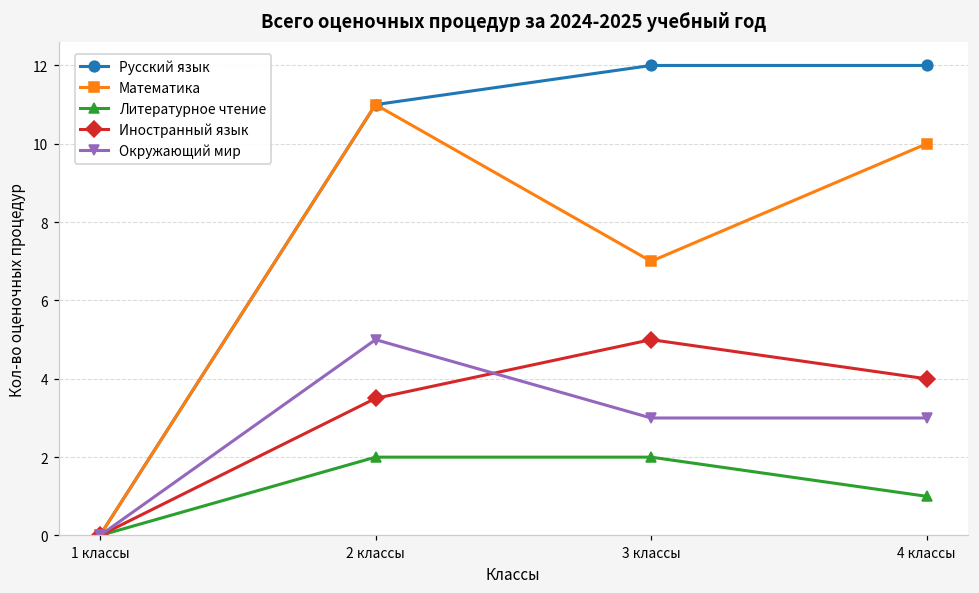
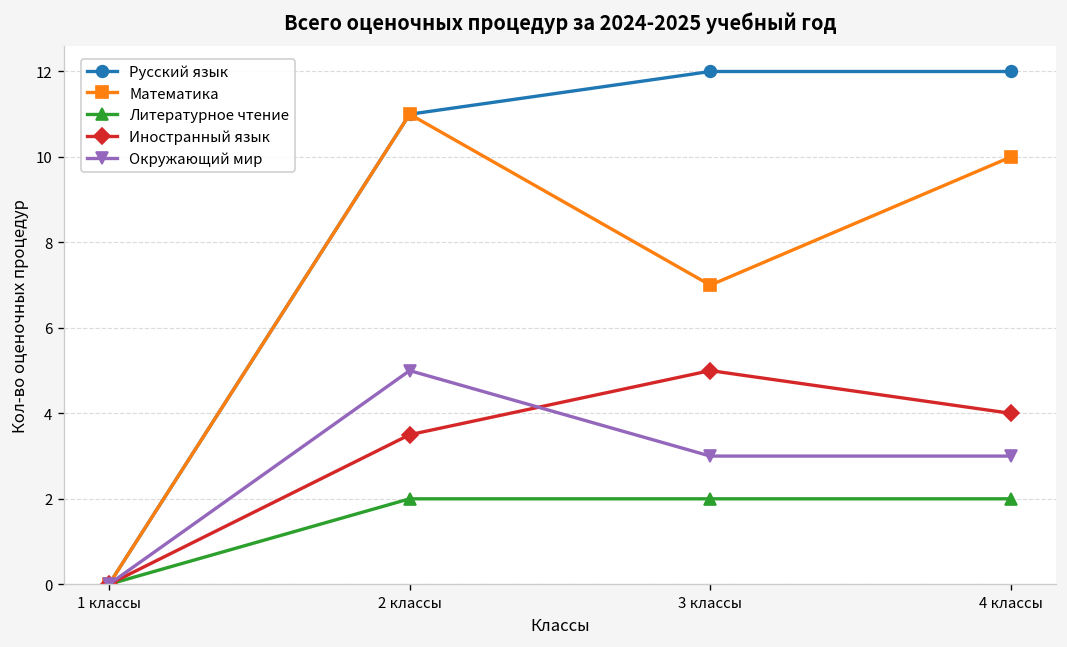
  {
    "Русский язык": {
      "3 классы": 12,
      "4 классы": 12
    },
    "Математика": {
      "3 классы": 7,
      "4 классы": 10
    },
    "Литературное чтение": {
      "2 классы": 2,
      "3 классы": 2,
-     "4 классы": 1
+     "4 классы": 2
    },
    "Иностранный язык": {
      "2 классы": 3.5,
      "3 классы": 5,
      "4 классы": 4
    },
    "Окружающий мир": {
      "2 классы": 5,
      "3 классы": 3,
      "4 классы": 3
    }
  }
